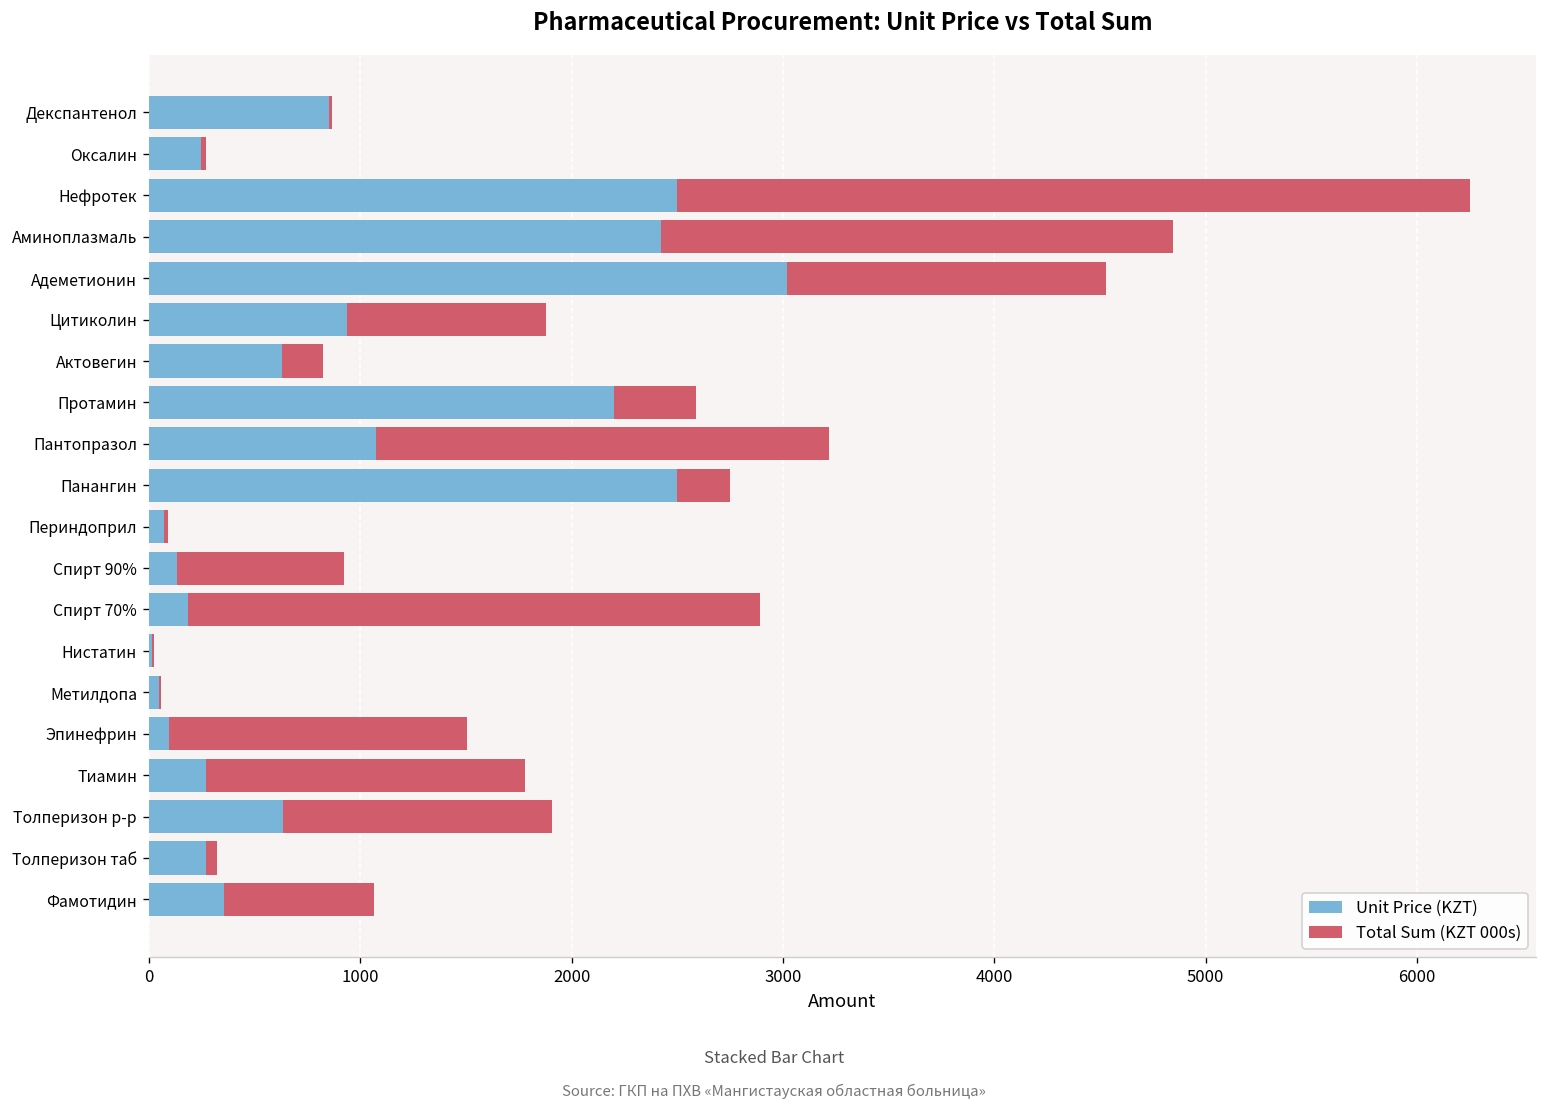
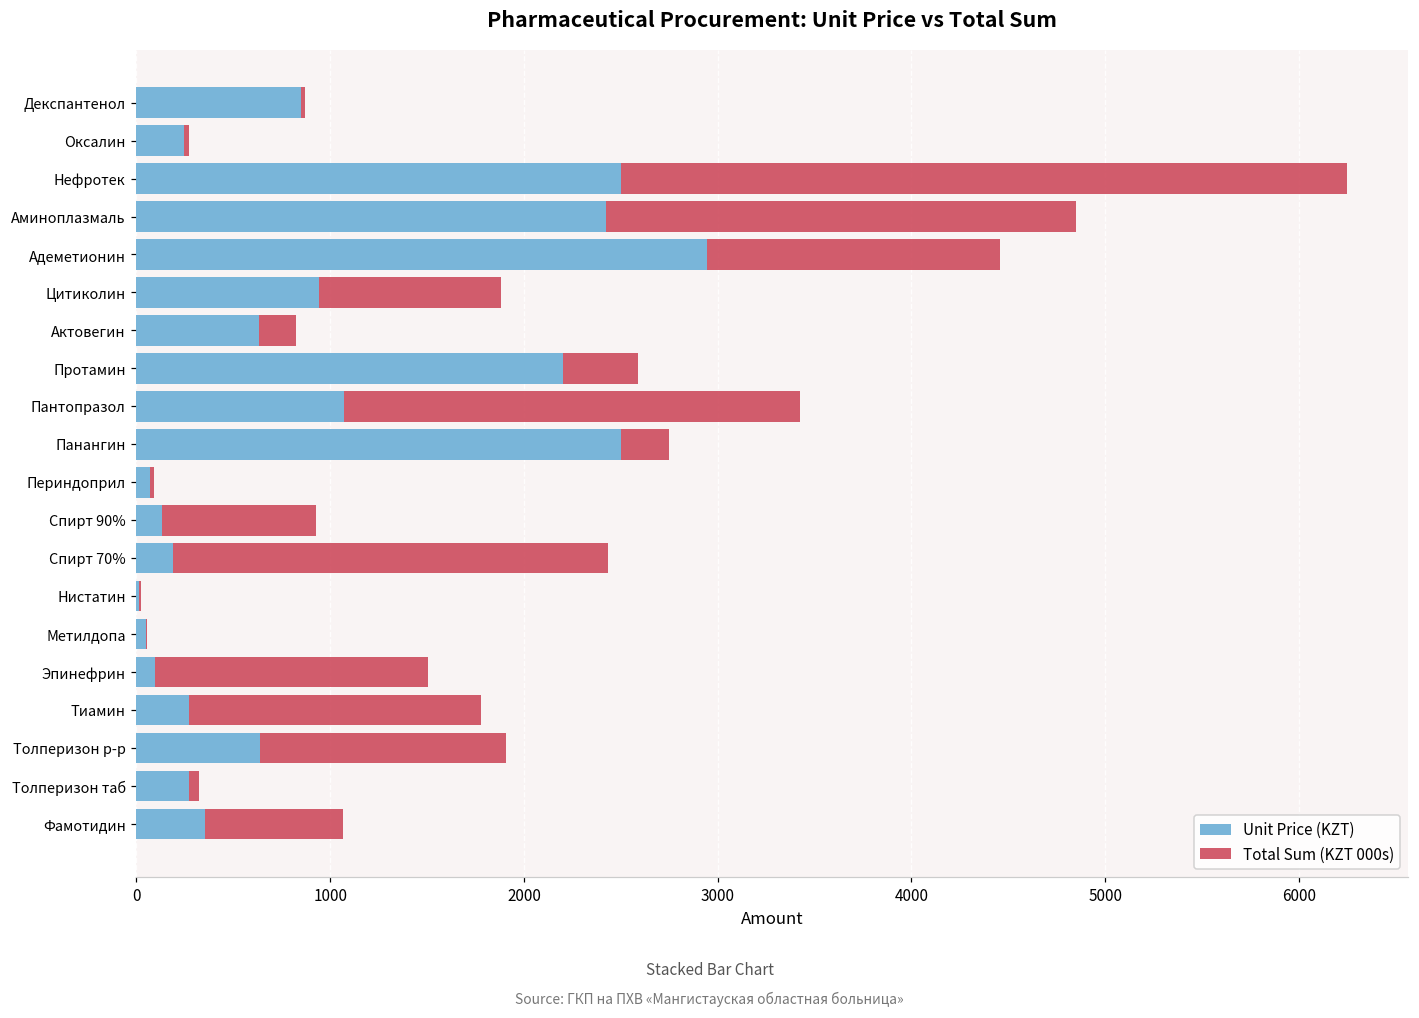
  {
    "Unit Price (KZT)": {
      "Декспантенол": 850,
      "Оксалин": 250,
      "Нефротек": 2500,
      "Аминоплазмаль": 2420,
-     "Адеметионин": 3020,
+     "Адеметионин": 2950,
      "Цитиколин": 940,
      "Актовегин": 630,
      "Протамин": 2200,
      "Пантопразол": 1070,
      "Панангин": 2500,
      "Периндоприл": 70,
      "Спирт 90%": 130,
      "Спирт 70%": 190,
      "Нистатин": 20,
      "Метилдопа": 50,
      "Эпинефрин": 90,
      "Тиамин": 270,
      "Толперизон р-р": 640,
      "Толперизон таб": 270,
      "Фамотидин": 360
    },
    "Total Sum (KZT 000s)": {
      "Декспантенол": 20,
      "Оксалин": 20,
      "Нефротек": 3750,
      "Аминоплазмаль": 2420,
      "Адеметионин": 1510,
      "Цитиколин": 940,
      "Актовегин": 190,
      "Протамин": 390,
-     "Пантопразол": 2150,
+     "Пантопразол": 2350,
      "Панангин": 250,
      "Периндоприл": 20,
      "Спирт 90%": 790,
-     "Спирт 70%": 2700,
+     "Спирт 70%": 2240,
      "Эпинефрин": 1410,
      "Тиамин": 1510,
      "Толперизон р-р": 1270,
      "Толперизон таб": 50,
      "Фамотидин": 710
    }
  }
